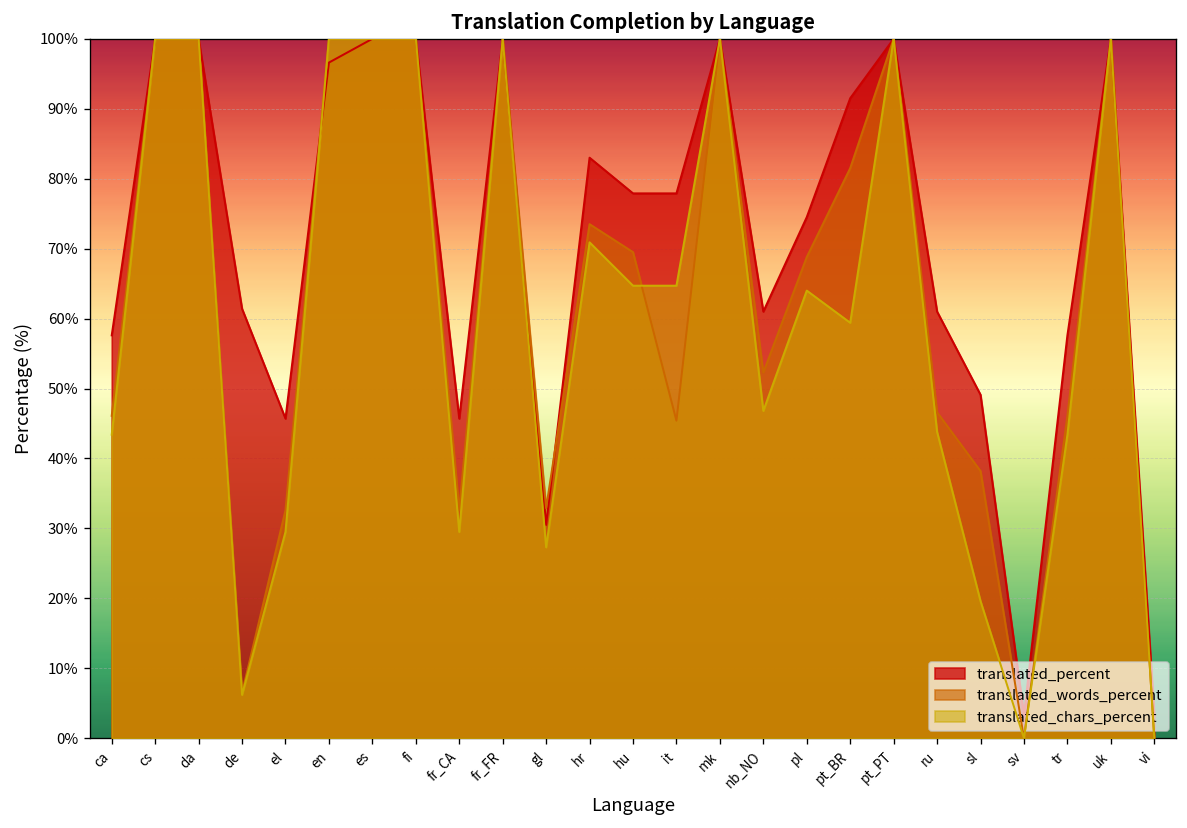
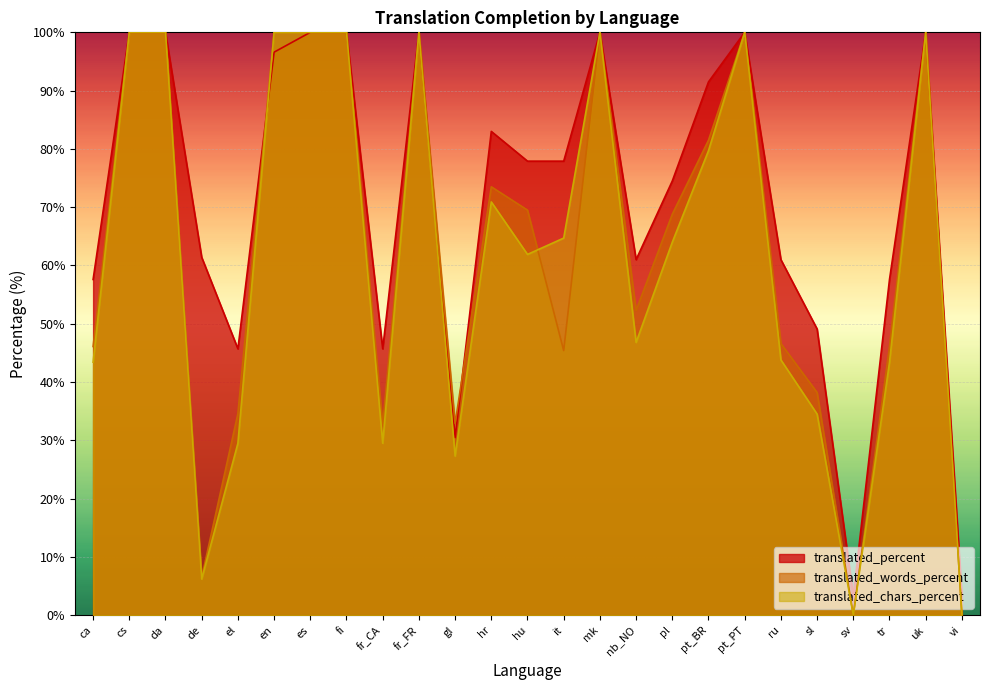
  {
    "translated_percent": {
      "ca": "58%",
      "de": "61%",
      "el": "46%",
      "en": "97%",
      "fr_CA": "46%",
      "gl": "31%",
      "hr": "83%",
      "hu": "78%",
      "it": "78%",
      "nb_NO": "61%",
      "pl": "75%",
      "pt_BR": "92%",
      "ru": "61%",
      "sl": "49%",
      "tr": "58%"
    },
    "translated_words_percent": {
      "ca": "46%",
-     "el": "33%",
+     "el": "35%",
      "fr_CA": "33%",
      "gl": "33%",
      "hr": "74%",
      "hu": "70%",
      "it": "45%",
      "nb_NO": "52%",
      "pl": "69%",
      "pt_BR": "82%",
      "ru": "47%",
      "sl": "38%",
      "tr": "46%"
    },
    "translated_chars_percent": {
      "ca": "43%",
      "el": "30%",
      "fr_CA": "30%",
      "gl": "27%",
      "hr": "71%",
-     "hu": "65%",
+     "hu": "62%",
      "it": "65%",
      "nb_NO": "47%",
      "pl": "64%",
-     "pt_BR": "59%",
+     "pt_BR": "80%",
      "ru": "44%",
-     "sl": "20%",
+     "sl": "35%",
      "tr": "43%"
    }
  }
